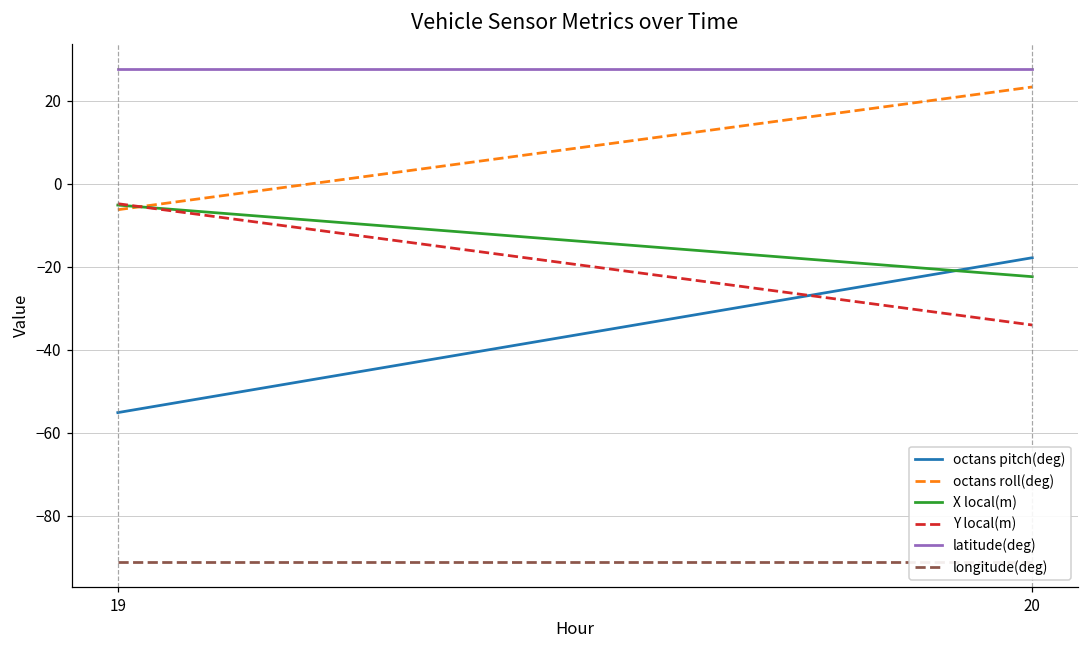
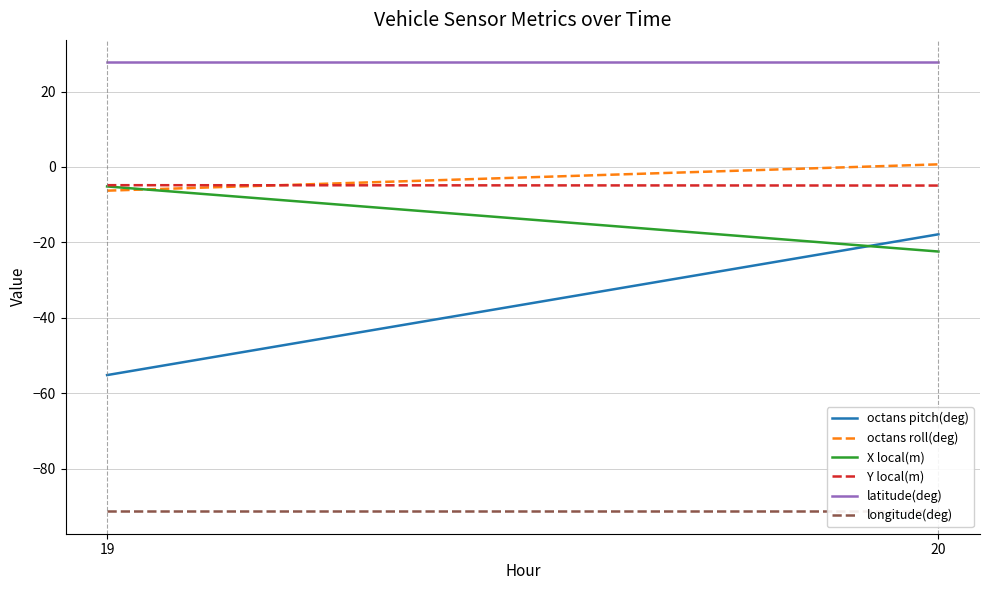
  {
    "octans pitch(deg)": {
      "19": -55,
      "20": -18
    },
    "octans roll(deg)": {
      "19": -6,
-     "20": 23
+     "20": 1
    },
    "X local(m)": {
      "20": -22
    },
    "Y local(m)": {
-     "20": -34
+     "20": -5
    },
    "latitude(deg)": {
      "19": 28,
      "20": 28
    },
    "longitude(deg)": {
      "19": -91
    }
  }
